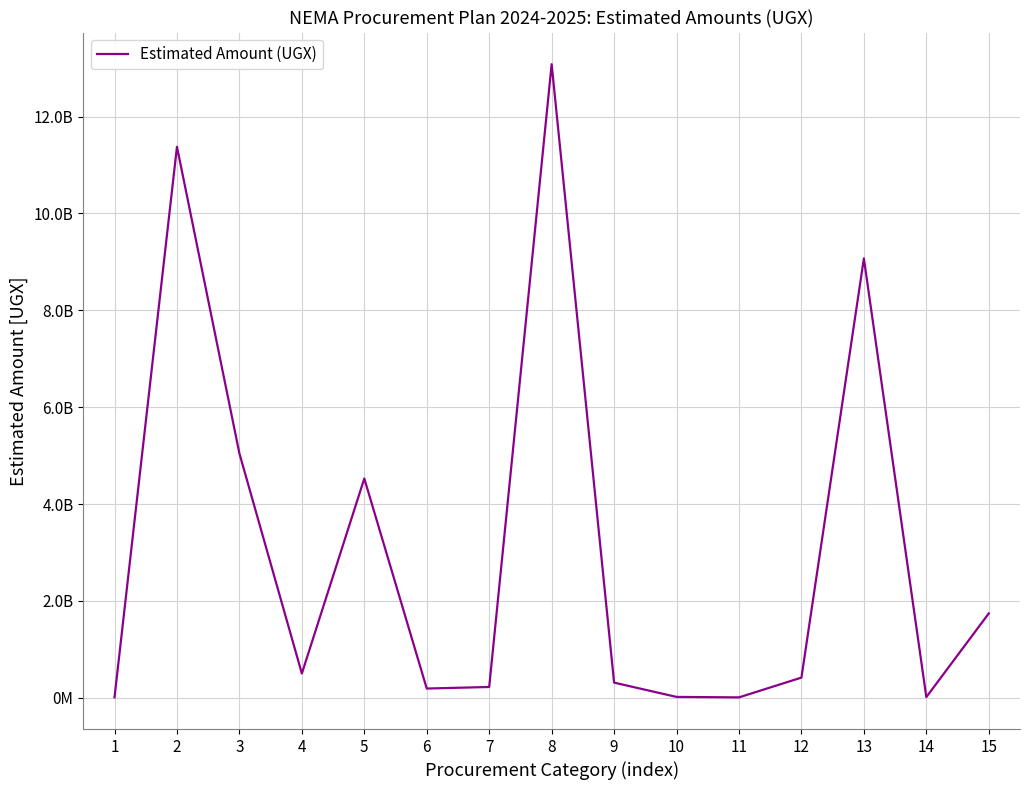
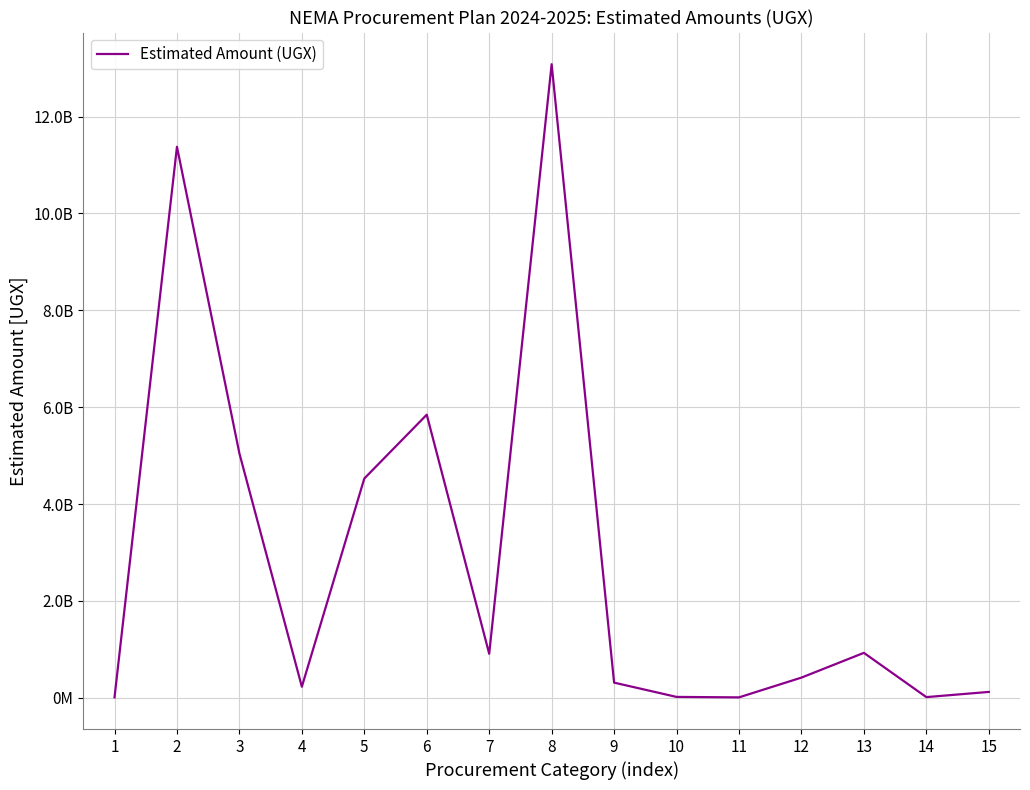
  {
    "1": 0,
    "2": 11400000000,
    "3": 5000000000,
-   "4": 500000000,
+   "4": 200000000,
    "5": 4500000000,
-   "6": 200000000,
-   "7": 200000000,
+   "6": 5800000000,
+   "7": 900000000,
    "8": 13100000000,
    "9": 300000000,
    "10": 0,
    "11": 0,
    "12": 400000000,
-   "13": 9100000000,
+   "13": 900000000,
    "14": 0,
-   "15": 1700000000
+   "15": 100000000
  }
